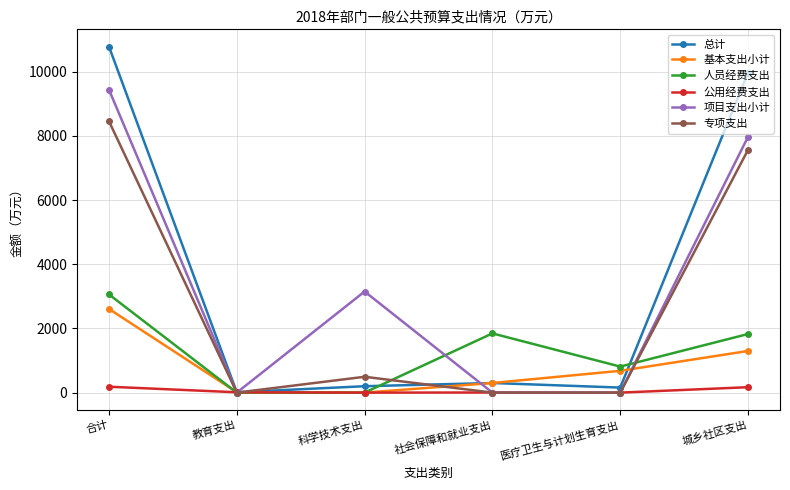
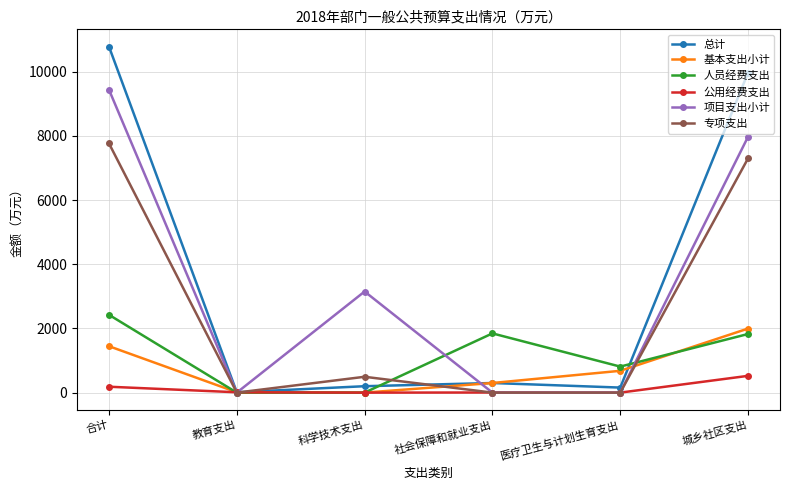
  {
    "总计": {
      "合计": 10800,
      "科学技术支出": 200,
      "医疗卫生与计划生育支出": 200
    },
    "基本支出小计": {
-     "合计": 2600,
+     "合计": 1400,
      "医疗卫生与计划生育支出": 700,
-     "城乡社区支出": 1300
+     "城乡社区支出": 2000
    },
    "人员经费支出": {
-     "合计": 3100,
+     "合计": 2400,
      "社会保障和就业支出": 1800,
      "医疗卫生与计划生育支出": 800,
      "城乡社区支出": 1800
    },
    "公用经费支出": {
      "合计": 200,
-     "城乡社区支出": 200
+     "城乡社区支出": 500
    },
    "项目支出小计": {
      "合计": 9400,
      "科学技术支出": 3200,
      "城乡社区支出": 8000
    },
    "专项支出": {
-     "合计": 8500,
+     "合计": 7800,
      "科学技术支出": 500,
-     "城乡社区支出": 7600
+     "城乡社区支出": 7300
    }
  }
